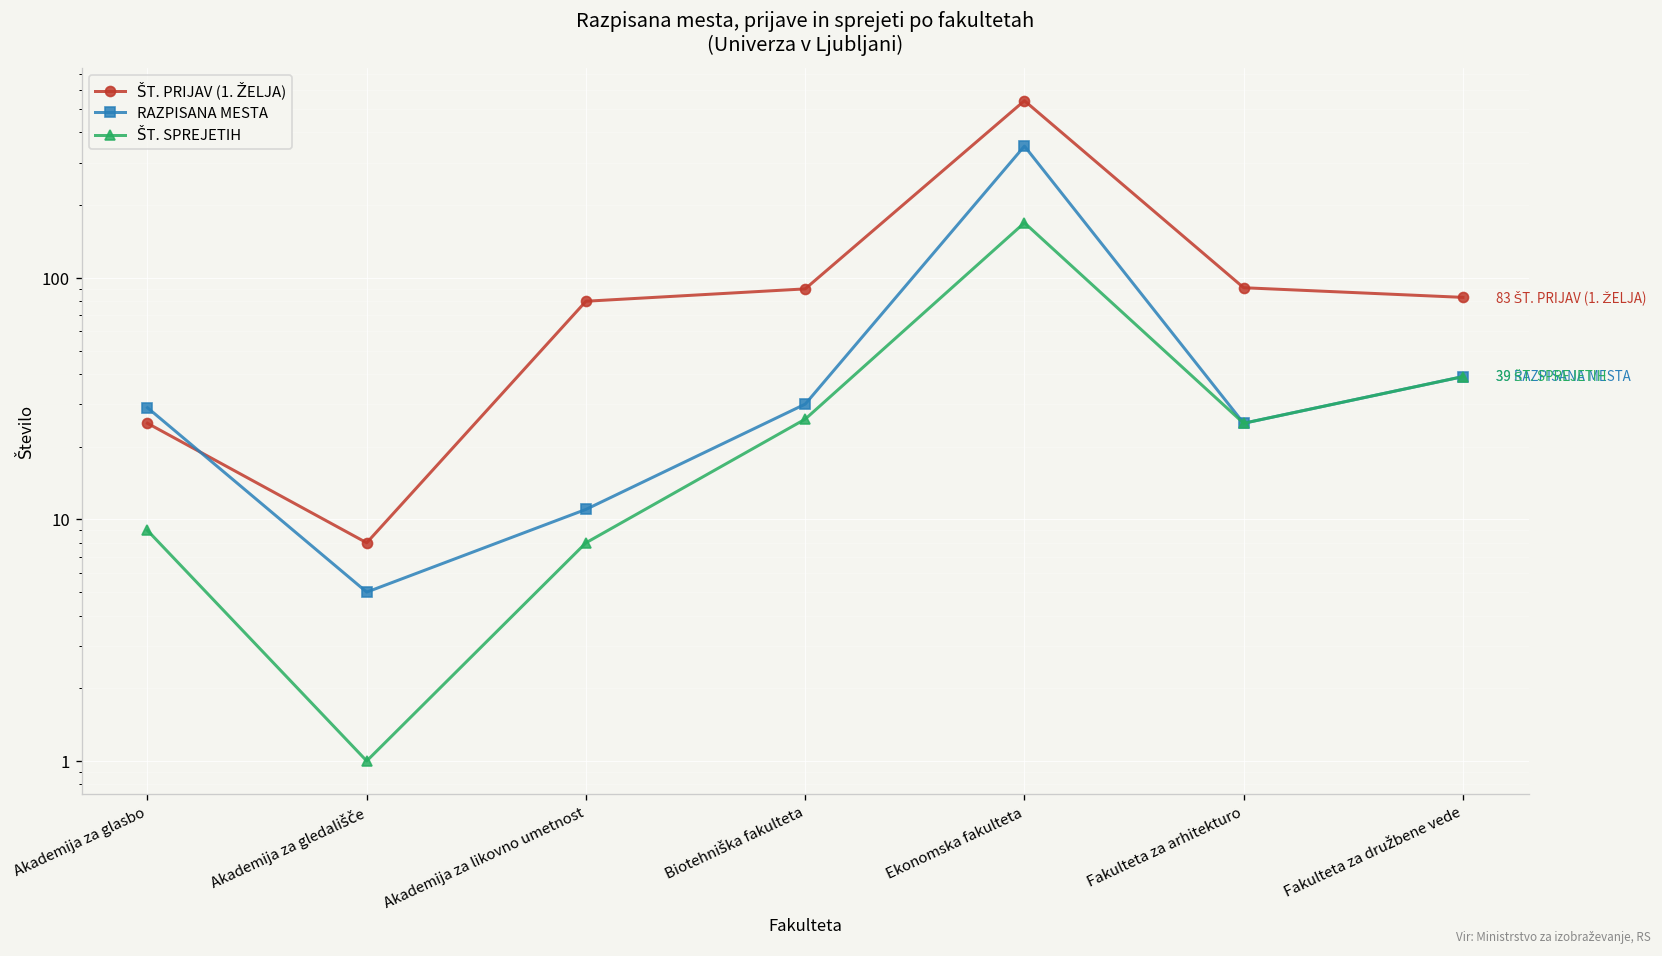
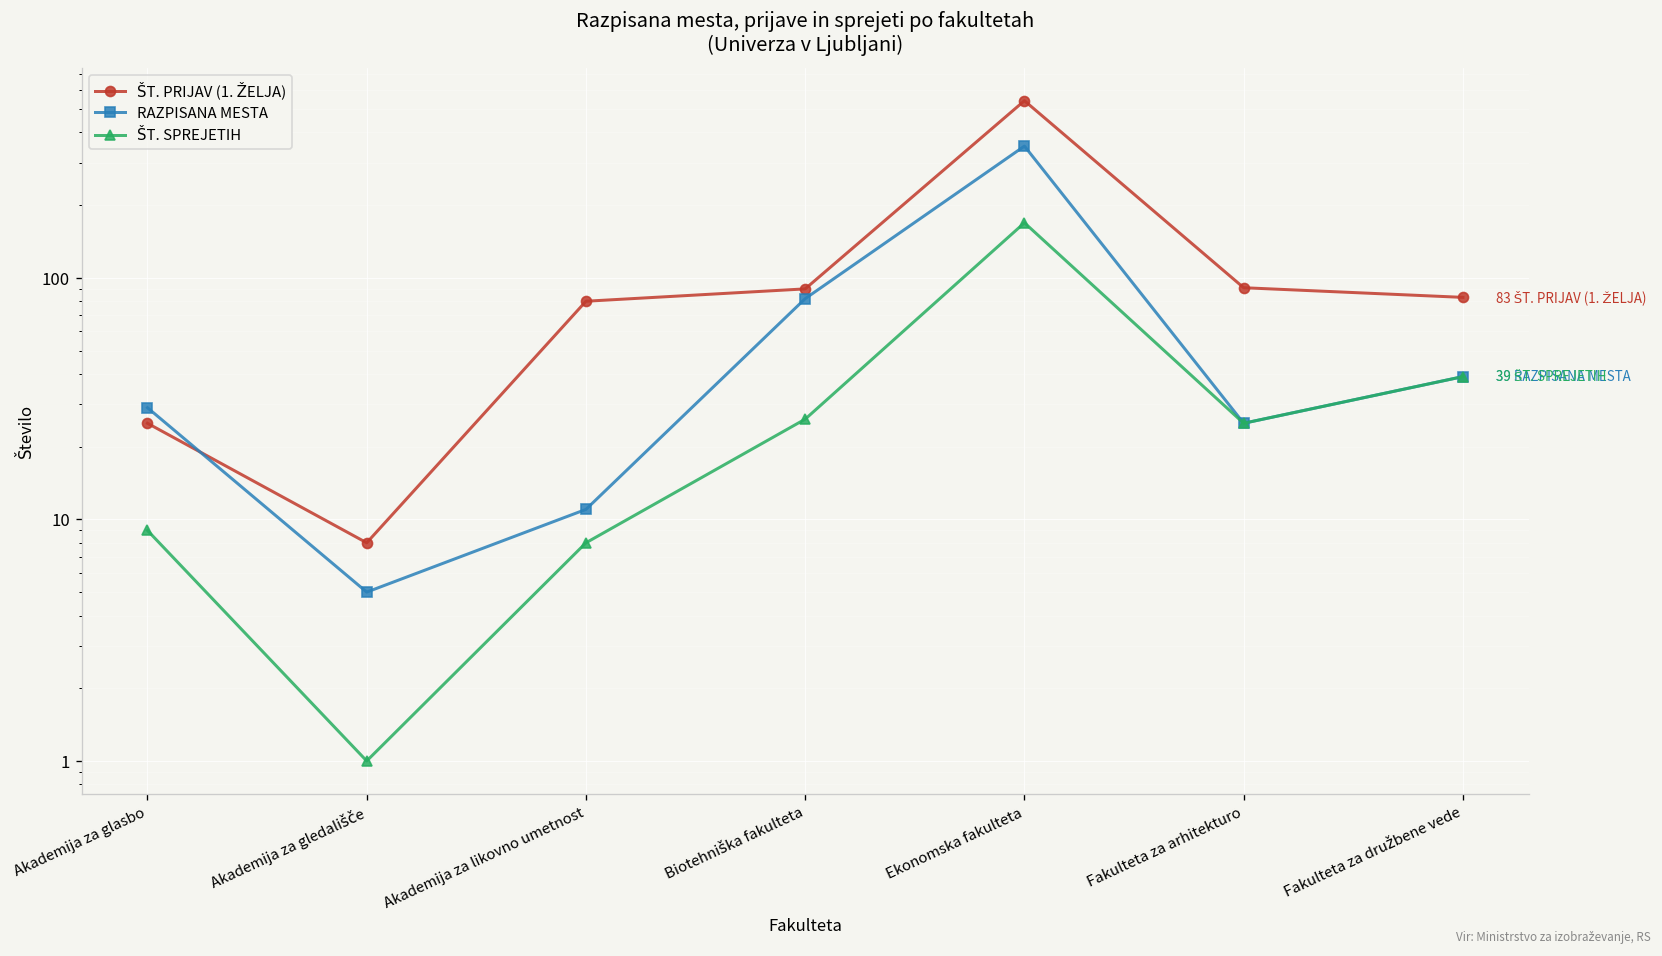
  {
    "ŠT. PRIJAV (1. ŽELJA)": {
      "Akademija za glasbo": 25,
      "Akademija za gledališče": 8,
      "Akademija za likovno umetnost": 80,
      "Biotehniška fakulteta": 90,
      "Ekonomska fakulteta": 540,
      "Fakulteta za arhitekturo": 90,
      "Fakulteta za družbene vede": 83
    },
    "RAZPISANA MESTA": {
      "Akademija za glasbo": 29,
      "Akademija za gledališče": 5,
      "Akademija za likovno umetnost": 11,
-     "Biotehniška fakulteta": 30,
+     "Biotehniška fakulteta": 82,
      "Ekonomska fakulteta": 350
    },
    "ŠT. SPREJETIH": {
      "Akademija za glasbo": 9,
      "Akademija za gledališče": 1,
      "Akademija za likovno umetnost": 8,
      "Biotehniška fakulteta": 26,
      "Ekonomska fakulteta": 170
    }
  }
